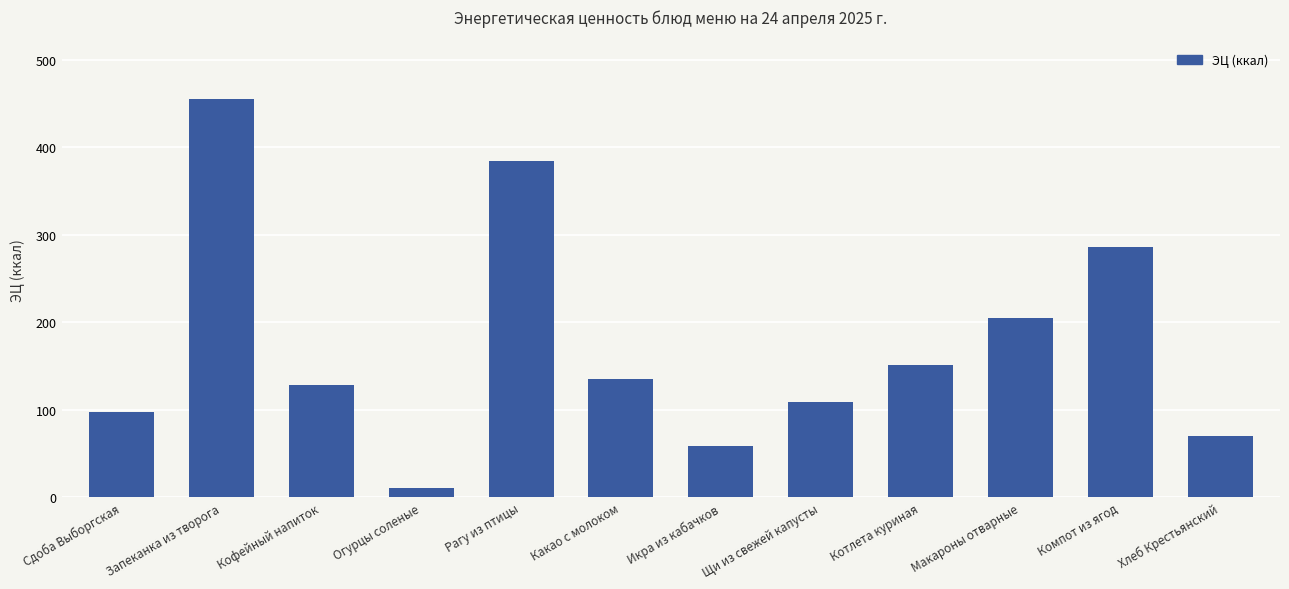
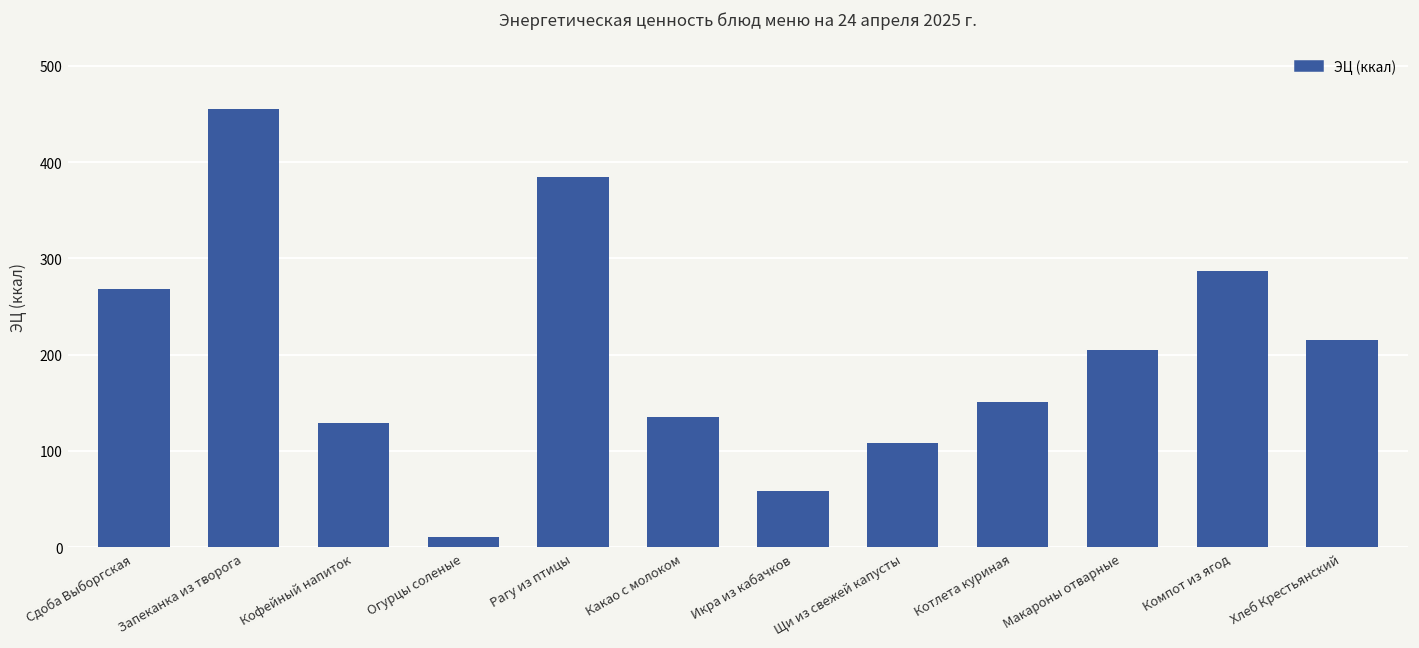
  {
-   "Сдоба Выборгская": 100,
+   "Сдоба Выборгская": 270,
    "Запеканка из творога": 460,
    "Кофейный напиток": 130,
    "Огурцы соленые": 10,
    "Рагу из птицы": 380,
    "Какао с молоком": 140,
    "Икра из кабачков": 60,
    "Щи из свежей капусты": 110,
    "Котлета куриная": 150,
    "Макароны отварные": 210,
    "Компот из ягод": 290,
-   "Хлеб Крестьянский": 70
+   "Хлеб Крестьянский": 220
  }
